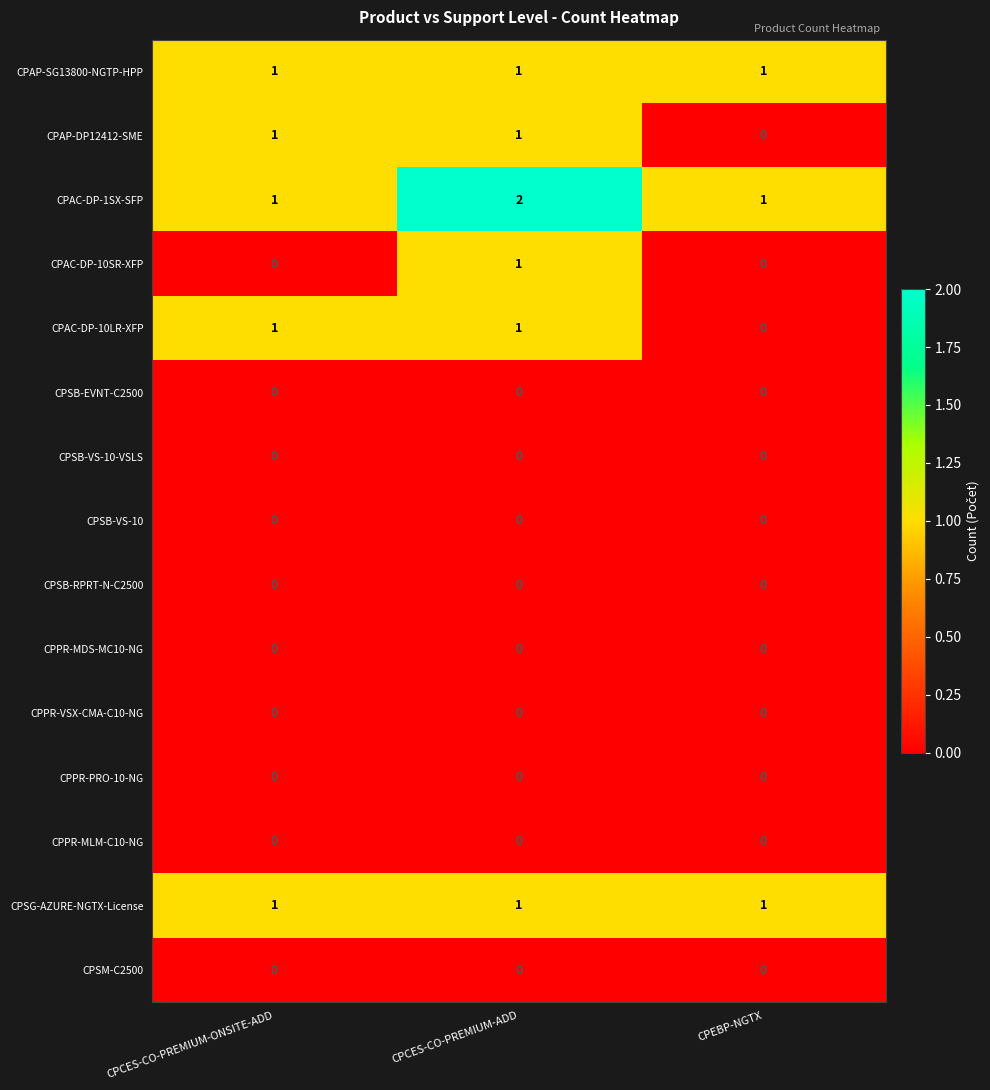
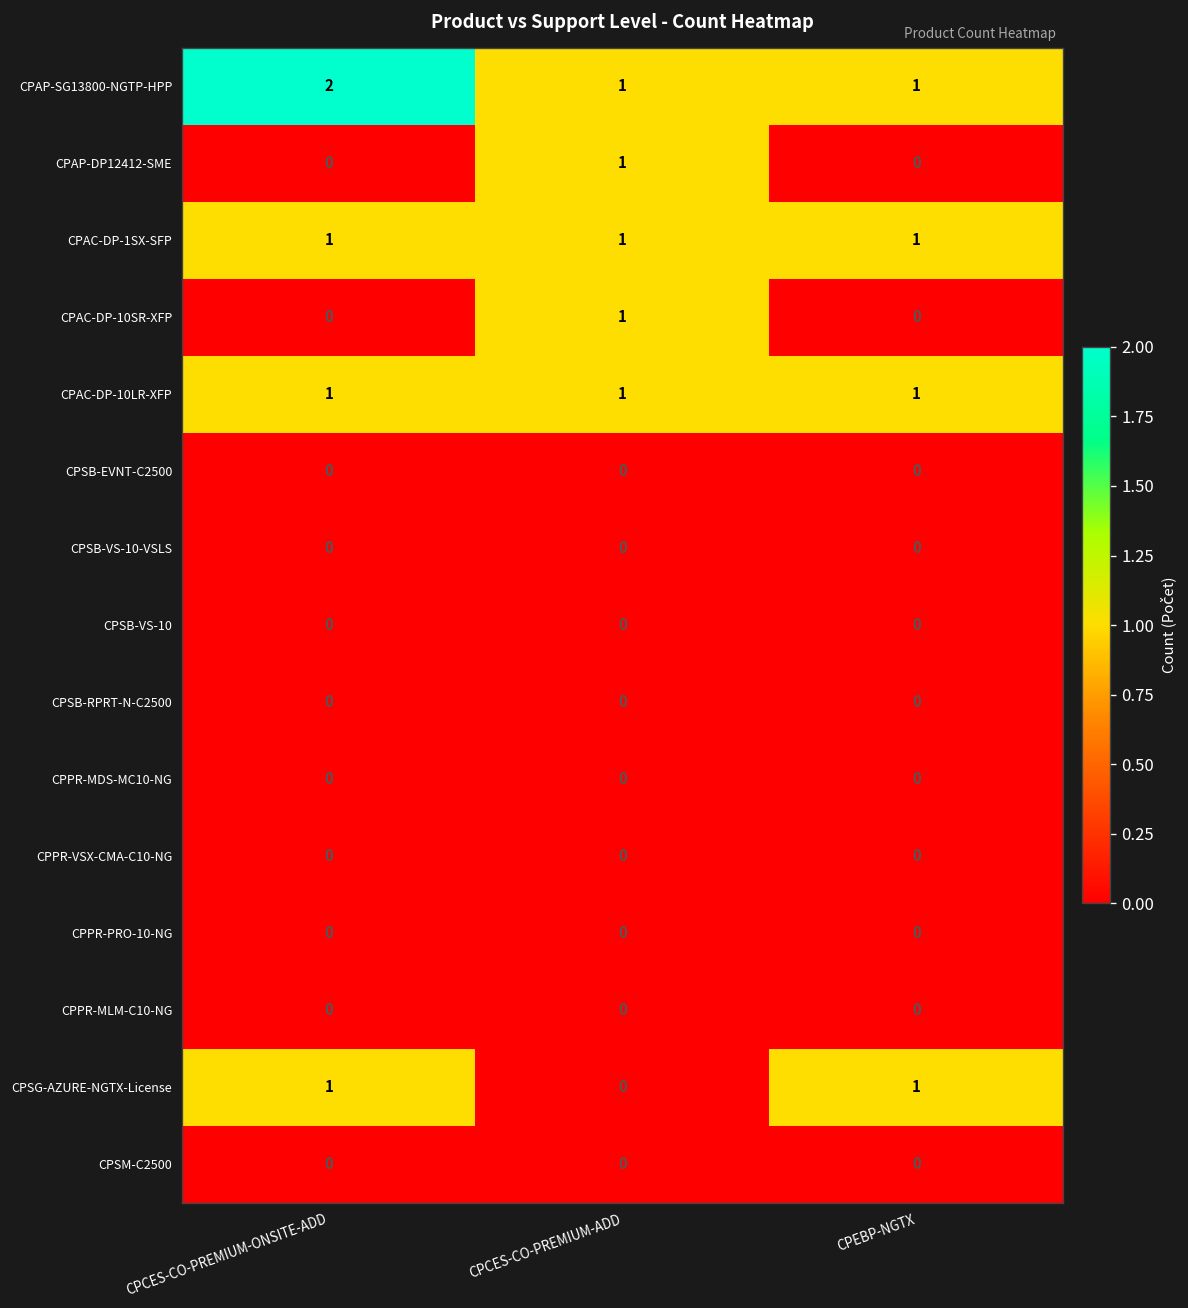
  {
    "CPAP-SG13800-NGTP-HPP": {
-     "CPCES-CO-PREMIUM-ONSITE-ADD": 1,
+     "CPCES-CO-PREMIUM-ONSITE-ADD": 2,
      "CPCES-CO-PREMIUM-ADD": 1,
      "CPEBP-NGTX": 1
    },
    "CPAP-DP12412-SME": {
-     "CPCES-CO-PREMIUM-ONSITE-ADD": 1,
+     "CPCES-CO-PREMIUM-ONSITE-ADD": 0,
      "CPCES-CO-PREMIUM-ADD": 1,
      "CPEBP-NGTX": 0
    },
    "CPAC-DP-1SX-SFP": {
      "CPCES-CO-PREMIUM-ONSITE-ADD": 1,
-     "CPCES-CO-PREMIUM-ADD": 2,
+     "CPCES-CO-PREMIUM-ADD": 1,
      "CPEBP-NGTX": 1
    },
    "CPAC-DP-10SR-XFP": {
      "CPCES-CO-PREMIUM-ONSITE-ADD": 0,
      "CPCES-CO-PREMIUM-ADD": 1,
      "CPEBP-NGTX": 0
    },
    "CPAC-DP-10LR-XFP": {
      "CPCES-CO-PREMIUM-ONSITE-ADD": 1,
      "CPCES-CO-PREMIUM-ADD": 1,
-     "CPEBP-NGTX": 0
+     "CPEBP-NGTX": 1
    },
    "CPSB-EVNT-C2500": {
      "CPCES-CO-PREMIUM-ONSITE-ADD": 0,
      "CPCES-CO-PREMIUM-ADD": 0,
      "CPEBP-NGTX": 0
    },
    "CPSB-VS-10-VSLS": {
      "CPCES-CO-PREMIUM-ONSITE-ADD": 0,
      "CPCES-CO-PREMIUM-ADD": 0,
      "CPEBP-NGTX": 0
    },
    "CPSB-VS-10": {
      "CPCES-CO-PREMIUM-ONSITE-ADD": 0,
      "CPCES-CO-PREMIUM-ADD": 0,
      "CPEBP-NGTX": 0
    },
    "CPSB-RPRT-N-C2500": {
      "CPCES-CO-PREMIUM-ONSITE-ADD": 0,
      "CPCES-CO-PREMIUM-ADD": 0,
      "CPEBP-NGTX": 0
    },
    "CPPR-MDS-MC10-NG": {
      "CPCES-CO-PREMIUM-ONSITE-ADD": 0,
      "CPCES-CO-PREMIUM-ADD": 0,
      "CPEBP-NGTX": 0
    },
    "CPPR-VSX-CMA-C10-NG": {
      "CPCES-CO-PREMIUM-ONSITE-ADD": 0,
      "CPCES-CO-PREMIUM-ADD": 0,
      "CPEBP-NGTX": 0
    },
    "CPPR-PRO-10-NG": {
      "CPCES-CO-PREMIUM-ONSITE-ADD": 0,
      "CPCES-CO-PREMIUM-ADD": 0,
      "CPEBP-NGTX": 0
    },
    "CPPR-MLM-C10-NG": {
      "CPCES-CO-PREMIUM-ONSITE-ADD": 0,
      "CPCES-CO-PREMIUM-ADD": 0,
      "CPEBP-NGTX": 0
    },
    "CPSG-AZURE-NGTX-License": {
      "CPCES-CO-PREMIUM-ONSITE-ADD": 1,
-     "CPCES-CO-PREMIUM-ADD": 1,
+     "CPCES-CO-PREMIUM-ADD": 0,
      "CPEBP-NGTX": 1
    },
    "CPSM-C2500": {
      "CPCES-CO-PREMIUM-ONSITE-ADD": 0,
      "CPCES-CO-PREMIUM-ADD": 0,
      "CPEBP-NGTX": 0
    }
  }
